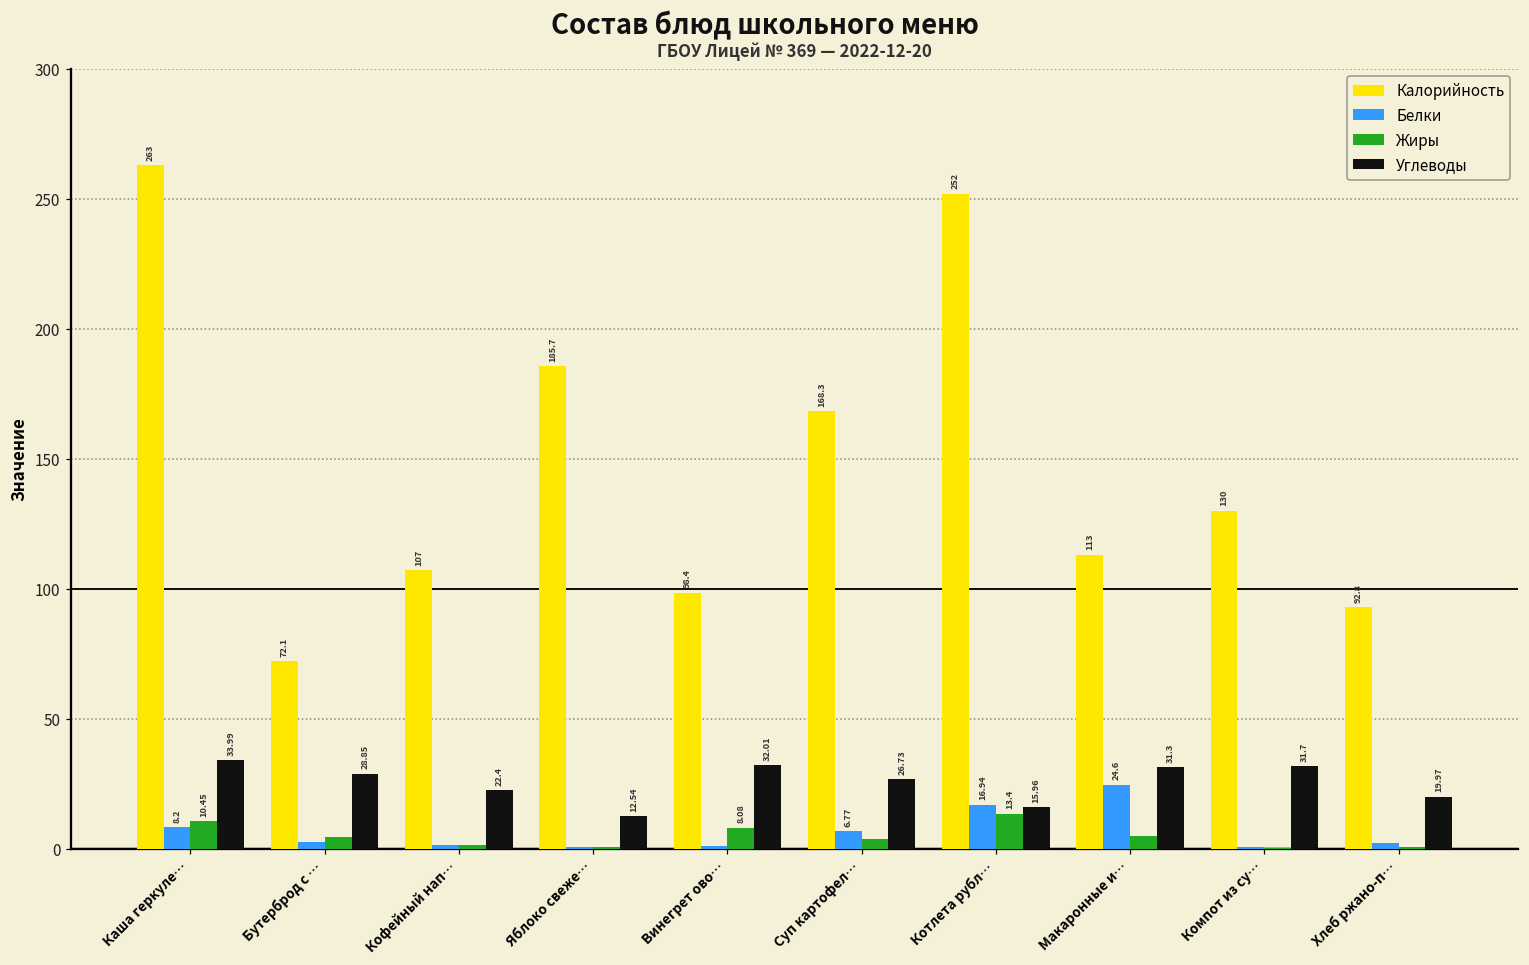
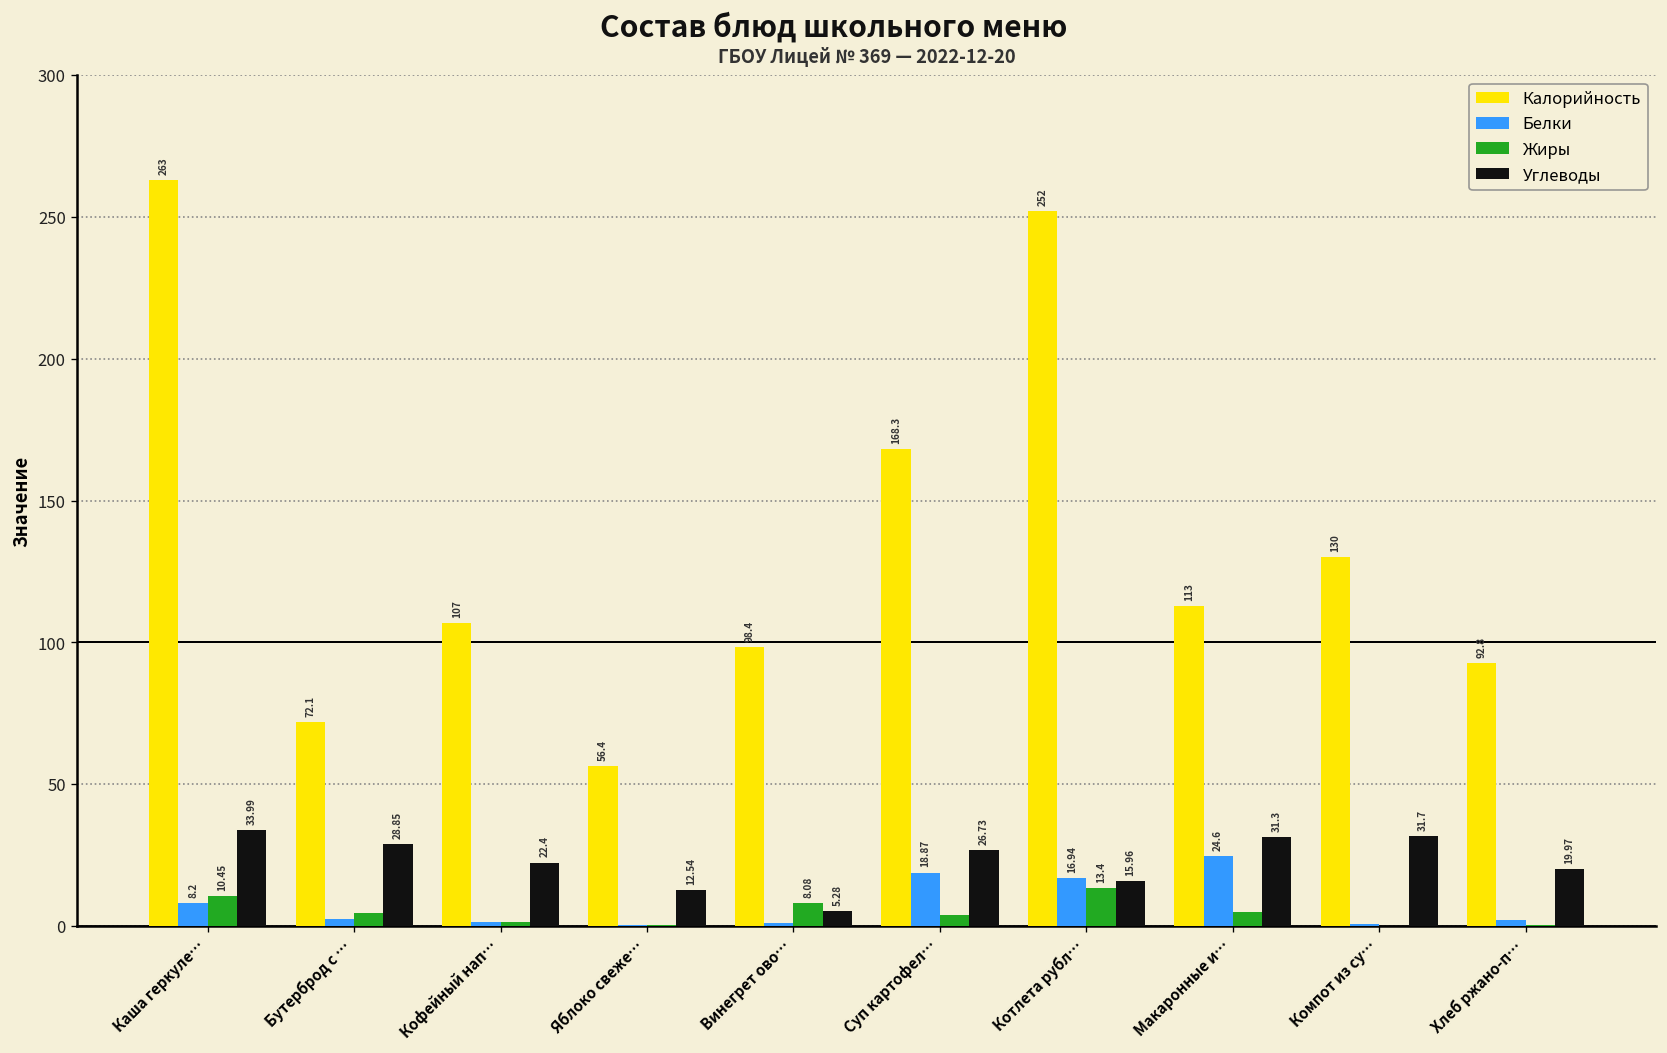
  {
    "Калорийность": {
      "Каша геркуле…": 263,
      "Бутерброд с …": 72.1,
      "Кофейный нап…": 107,
-     "Яблоко свеже…": 185.7,
+     "Яблоко свеже…": 56.4,
      "Винегрет ово…": 98.4,
      "Суп картофел…": 168.3,
      "Котлета рубл…": 252,
      "Макаронные и…": 113,
      "Компот из су…": 130,
      "Хлеб ржано-п…": 92.8
    },
    "Белки": {
      "Каша геркуле…": 8.2,
-     "Суп картофел…": 6.77,
+     "Суп картофел…": 18.87,
      "Котлета рубл…": 16.94,
      "Макаронные и…": 24.6
    },
    "Жиры": {
      "Каша геркуле…": 10.45,
      "Винегрет ово…": 8.08,
      "Котлета рубл…": 13.4
    },
    "Углеводы": {
      "Каша геркуле…": 33.99,
      "Бутерброд с …": 28.85,
      "Кофейный нап…": 22.4,
      "Яблоко свеже…": 12.54,
-     "Винегрет ово…": 32.01,
+     "Винегрет ово…": 5.28,
      "Суп картофел…": 26.73,
      "Котлета рубл…": 15.96,
      "Макаронные и…": 31.3,
      "Компот из су…": 31.7,
      "Хлеб ржано-п…": 19.97
    }
  }
